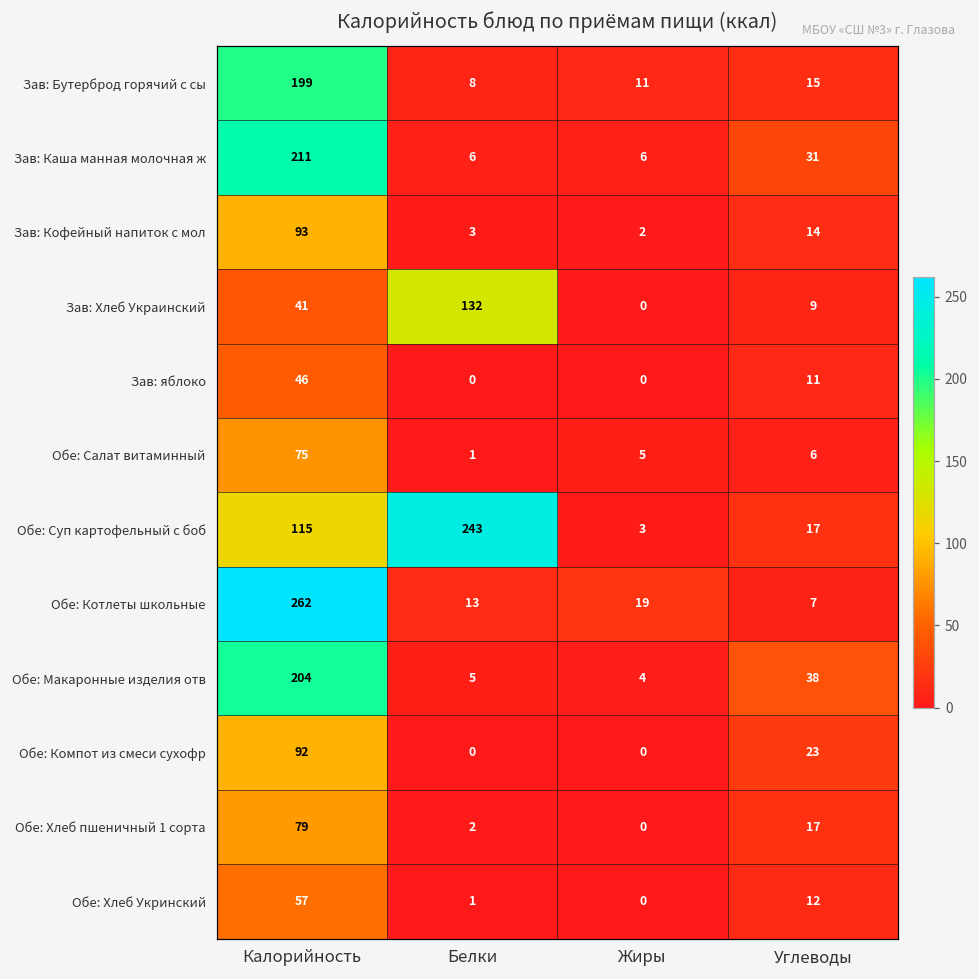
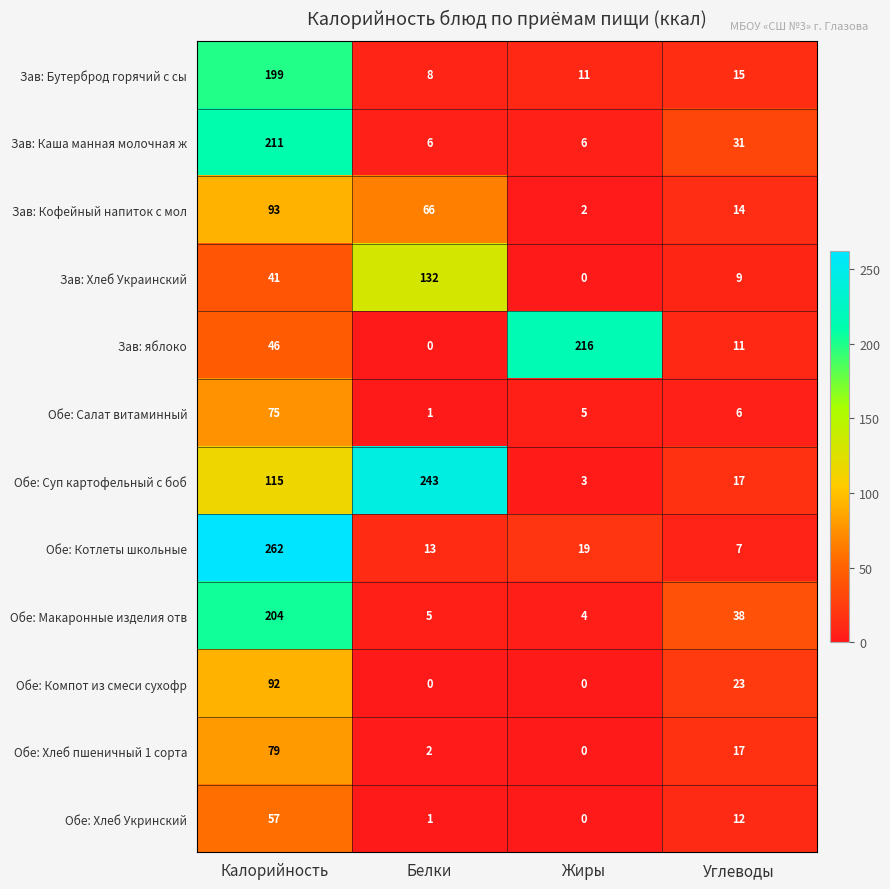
  {
    "Зав: Бутерброд горячий с сы": {
      "Калорийность": 199,
      "Белки": 8,
      "Жиры": 11,
      "Углеводы": 15
    },
    "Зав: Каша манная молочная ж": {
      "Калорийность": 211,
      "Белки": 6,
      "Жиры": 6,
      "Углеводы": 31
    },
    "Зав: Кофейный напиток с мол": {
      "Калорийность": 93,
-     "Белки": 3,
+     "Белки": 66,
      "Жиры": 2,
      "Углеводы": 14
    },
    "Зав: Хлеб Украинский": {
      "Калорийность": 41,
      "Белки": 132,
      "Жиры": 0,
      "Углеводы": 9
    },
    "Зав: яблоко": {
      "Калорийность": 46,
      "Белки": 0,
-     "Жиры": 0,
+     "Жиры": 216,
      "Углеводы": 11
    },
    "Обе: Салат витаминный": {
      "Калорийность": 75,
      "Белки": 1,
      "Жиры": 5,
      "Углеводы": 6
    },
    "Обе: Суп картофельный с боб": {
      "Калорийность": 115,
      "Белки": 243,
      "Жиры": 3,
      "Углеводы": 17
    },
    "Обе: Котлеты школьные": {
      "Калорийность": 262,
      "Белки": 13,
      "Жиры": 19,
      "Углеводы": 7
    },
    "Обе: Макаронные изделия отв": {
      "Калорийность": 204,
      "Белки": 5,
      "Жиры": 4,
      "Углеводы": 38
    },
    "Обе: Компот из смеси сухофр": {
      "Калорийность": 92,
      "Белки": 0,
      "Жиры": 0,
      "Углеводы": 23
    },
    "Обе: Хлеб пшеничный 1 сорта": {
      "Калорийность": 79,
      "Белки": 2,
      "Жиры": 0,
      "Углеводы": 17
    },
    "Обе: Хлеб Укринский": {
      "Калорийность": 57,
      "Белки": 1,
      "Жиры": 0,
      "Углеводы": 12
    }
  }
